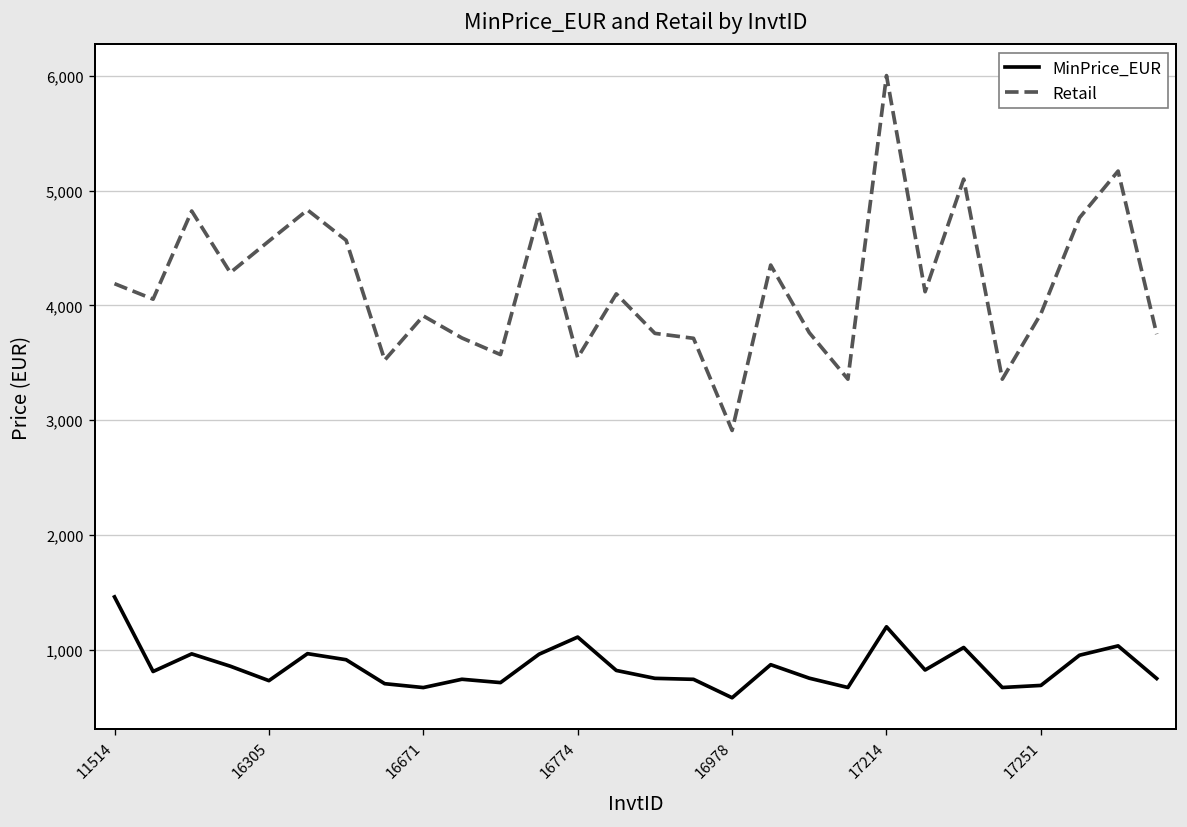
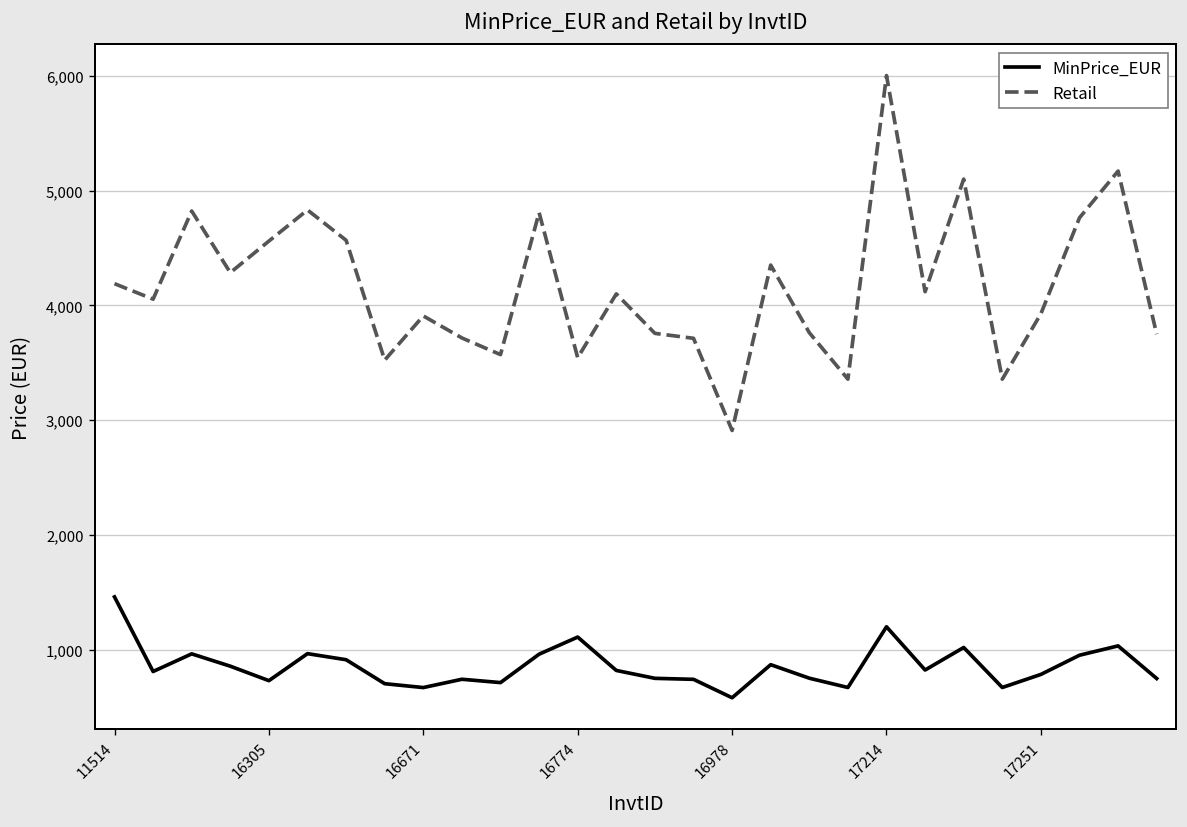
  {
    "MinPrice_EUR": {
      "11514": "1,500",
      "16305": "700",
      "16671": "700",
      "16774": "1,100",
      "16978": "600",
      "17214": "1,200",
-     "17251": "700"
+     "17251": "800"
    },
    "Retail": {
      "11514": "4,200",
      "16305": "4,600",
      "16671": "3,900",
      "16774": "3,500",
      "16978": "2,900",
      "17214": "6,000",
      "17251": "3,900"
    }
  }
